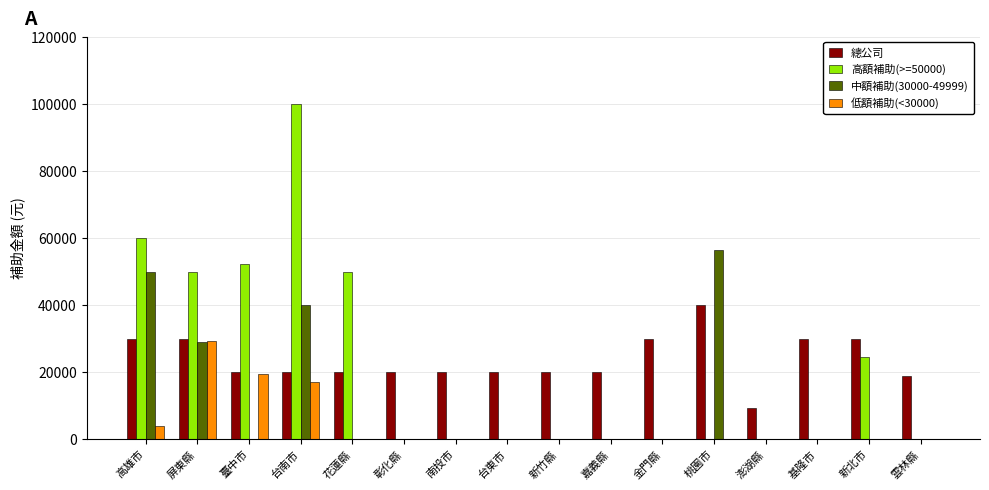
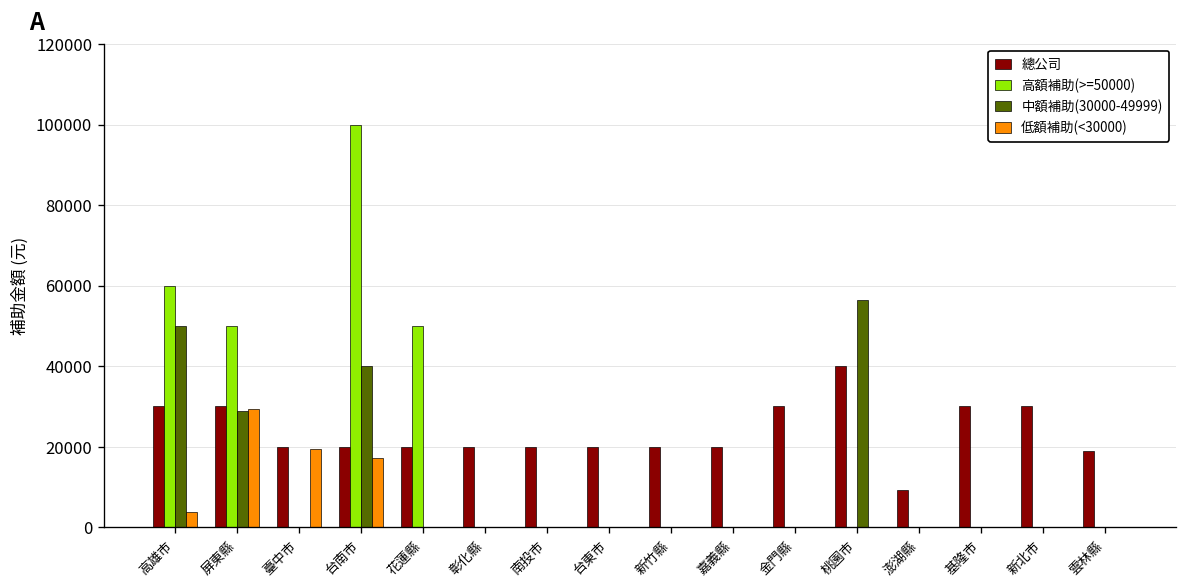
  {
    "總公司": {
      "高雄市": 30000,
      "屏東縣": 30000,
      "臺中市": 20000,
      "台南市": 20000,
      "花蓮縣": 20000,
      "彰化縣": 20000,
      "南投市": 20000,
      "台東市": 20000,
      "新竹縣": 20000,
      "嘉義縣": 20000,
      "金門縣": 30000,
      "桃園市": 40000,
      "澎湖縣": 9000,
      "基隆市": 30000,
      "新北市": 30000,
      "雲林縣": 19000
    },
    "高額補助(>=50000)": {
      "高雄市": 60000,
      "屏東縣": 50000,
-     "臺中市": 52000,
+     "臺中市": 0,
      "台南市": 100000,
      "花蓮縣": 50000,
      "彰化縣": 0,
      "南投市": 0,
      "台東市": 0,
      "新竹縣": 0,
      "嘉義縣": 0,
      "金門縣": 0,
      "桃園市": 0,
      "澎湖縣": 0,
      "基隆市": 0,
-     "新北市": 25000,
+     "新北市": 0,
      "雲林縣": 0
    },
    "中額補助(30000-49999)": {
      "高雄市": 50000,
      "屏東縣": 29000,
      "臺中市": 0,
      "台南市": 40000,
      "花蓮縣": 0,
      "彰化縣": 0,
      "南投市": 0,
      "台東市": 0,
      "新竹縣": 0,
      "嘉義縣": 0,
      "金門縣": 0,
      "桃園市": 56000,
      "澎湖縣": 0,
      "基隆市": 0,
      "新北市": 0,
      "雲林縣": 0
    },
    "低額補助(<30000)": {
      "高雄市": 4000,
      "屏東縣": 29000,
      "臺中市": 19000,
      "台南市": 17000,
      "花蓮縣": 0,
      "彰化縣": 0,
      "南投市": 0,
      "台東市": 0,
      "新竹縣": 0,
      "嘉義縣": 0,
      "金門縣": 0,
      "桃園市": 0,
      "澎湖縣": 0,
      "基隆市": 0,
      "新北市": 0,
      "雲林縣": 0
    }
  }
